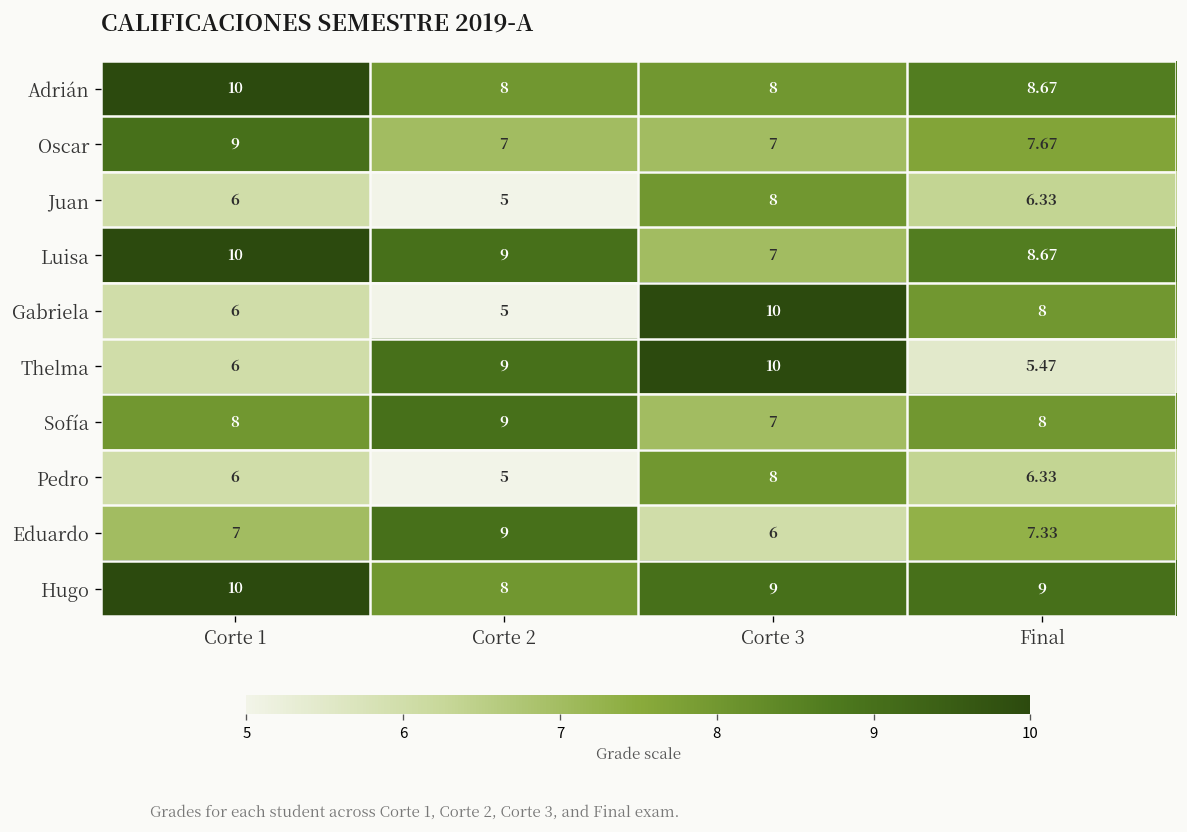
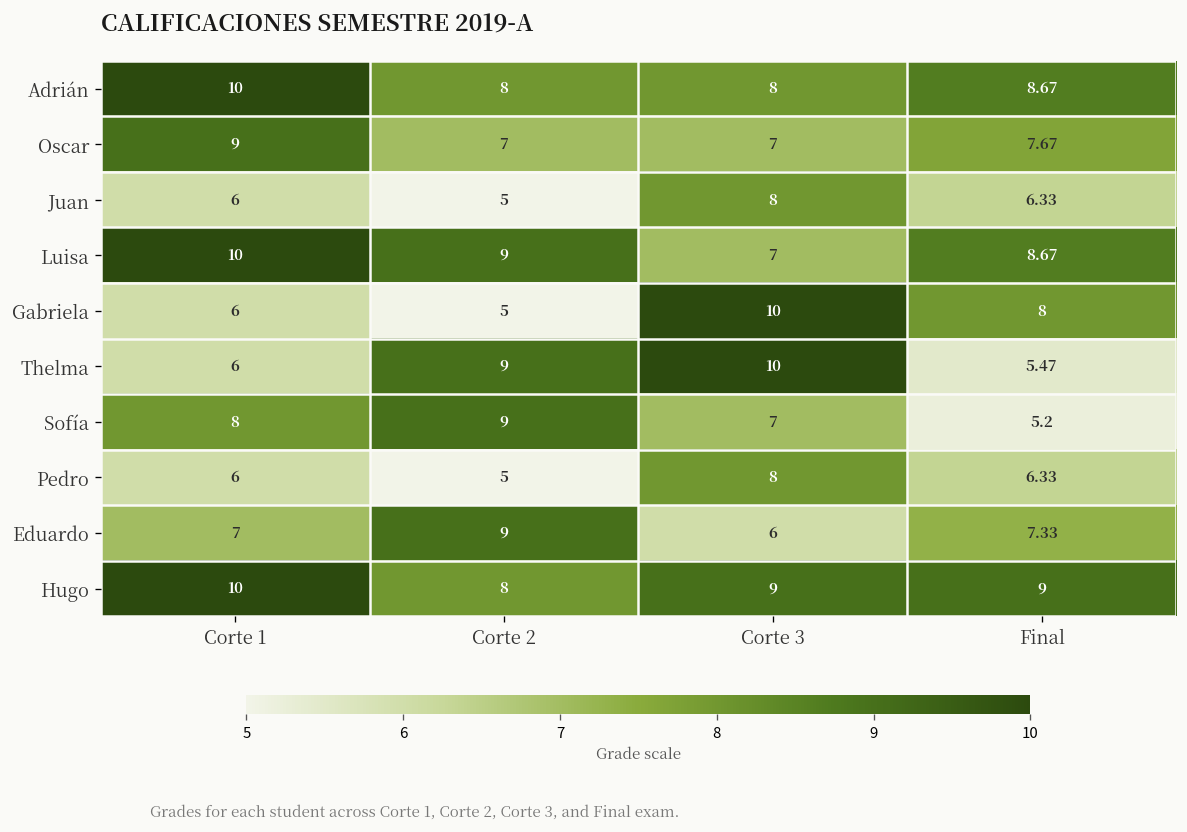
  {
    "Adrián": {
      "Corte 1": 10,
      "Corte 2": 8,
      "Corte 3": 8,
      "Final": 8.67
    },
    "Oscar": {
      "Corte 1": 9,
      "Corte 2": 7,
      "Corte 3": 7,
      "Final": 7.67
    },
    "Juan": {
      "Corte 1": 6,
      "Corte 2": 5,
      "Corte 3": 8,
      "Final": 6.33
    },
    "Luisa": {
      "Corte 1": 10,
      "Corte 2": 9,
      "Corte 3": 7,
      "Final": 8.67
    },
    "Gabriela": {
      "Corte 1": 6,
      "Corte 2": 5,
      "Corte 3": 10,
      "Final": 8
    },
    "Thelma": {
      "Corte 1": 6,
      "Corte 2": 9,
      "Corte 3": 10,
      "Final": 5.47
    },
    "Sofía": {
      "Corte 1": 8,
      "Corte 2": 9,
      "Corte 3": 7,
-     "Final": 8
+     "Final": 5.2
    },
    "Pedro": {
      "Corte 1": 6,
      "Corte 2": 5,
      "Corte 3": 8,
      "Final": 6.33
    },
    "Eduardo": {
      "Corte 1": 7,
      "Corte 2": 9,
      "Corte 3": 6,
      "Final": 7.33
    },
    "Hugo": {
      "Corte 1": 10,
      "Corte 2": 8,
      "Corte 3": 9,
      "Final": 9
    }
  }
